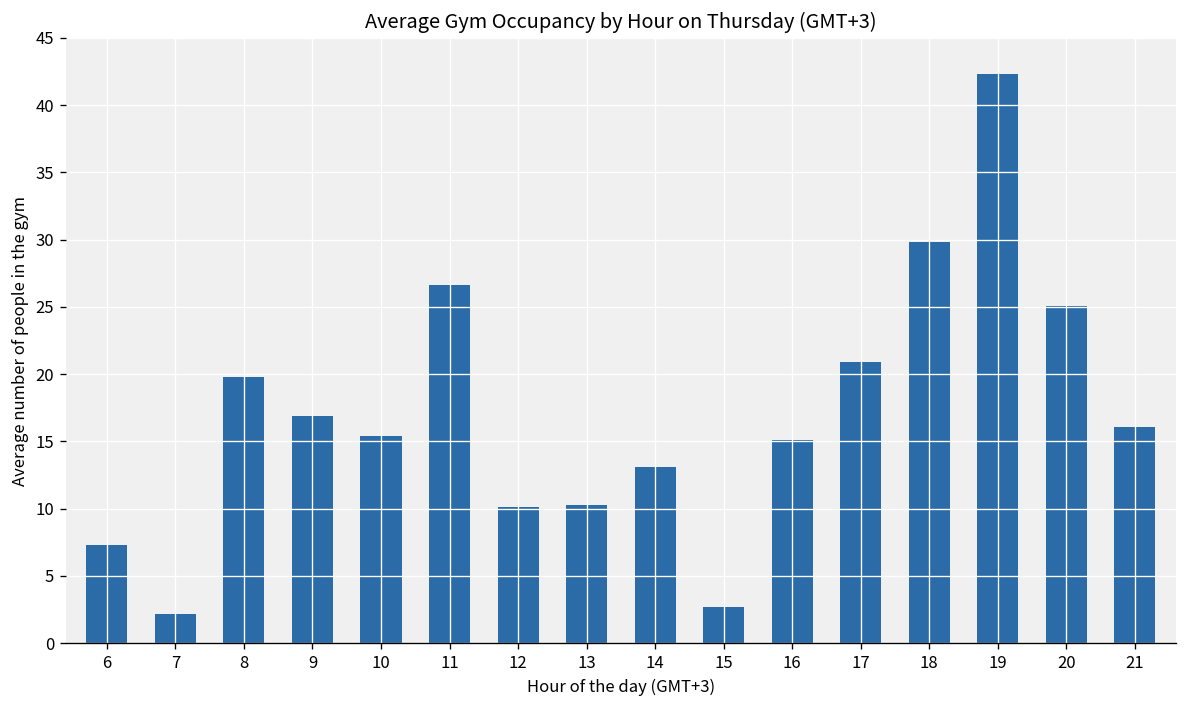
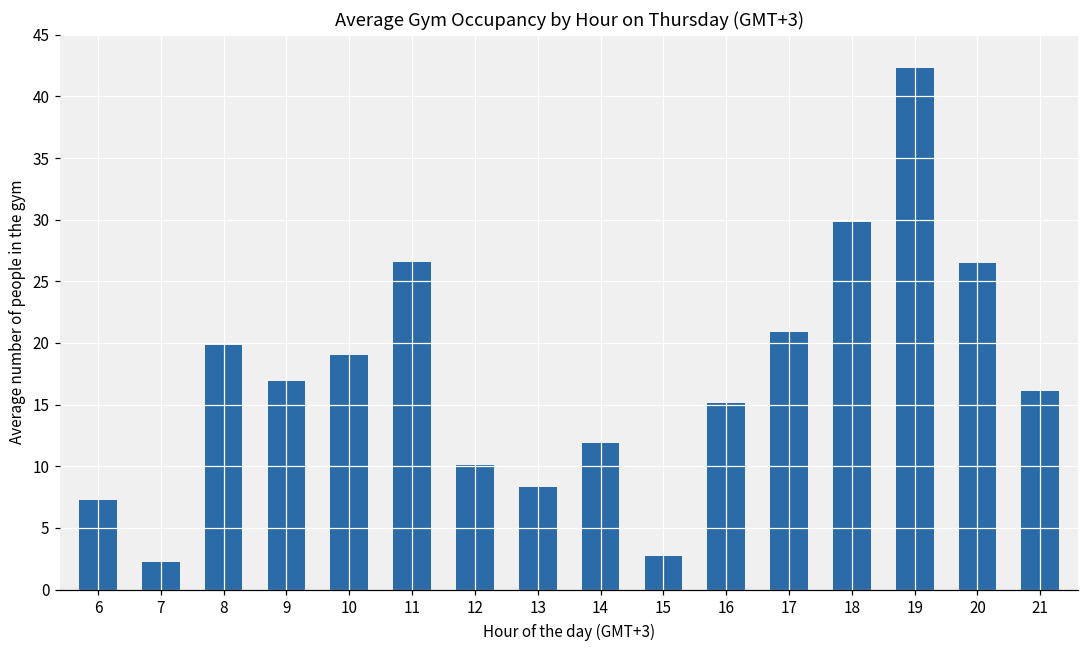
  {
    "6": 7.3,
    "7": 2.2,
    "8": 19.8,
    "9": 16.9,
-   "10": 15.4,
+   "10": 19.0,
    "11": 26.6,
    "12": 10.1,
-   "13": 10.3,
-   "14": 13.1,
+   "13": 8.3,
+   "14": 11.9,
    "15": 2.7,
    "16": 15.1,
    "17": 20.9,
    "18": 29.8,
    "19": 42.3,
-   "20": 25.1,
+   "20": 26.5,
    "21": 16.1
  }
